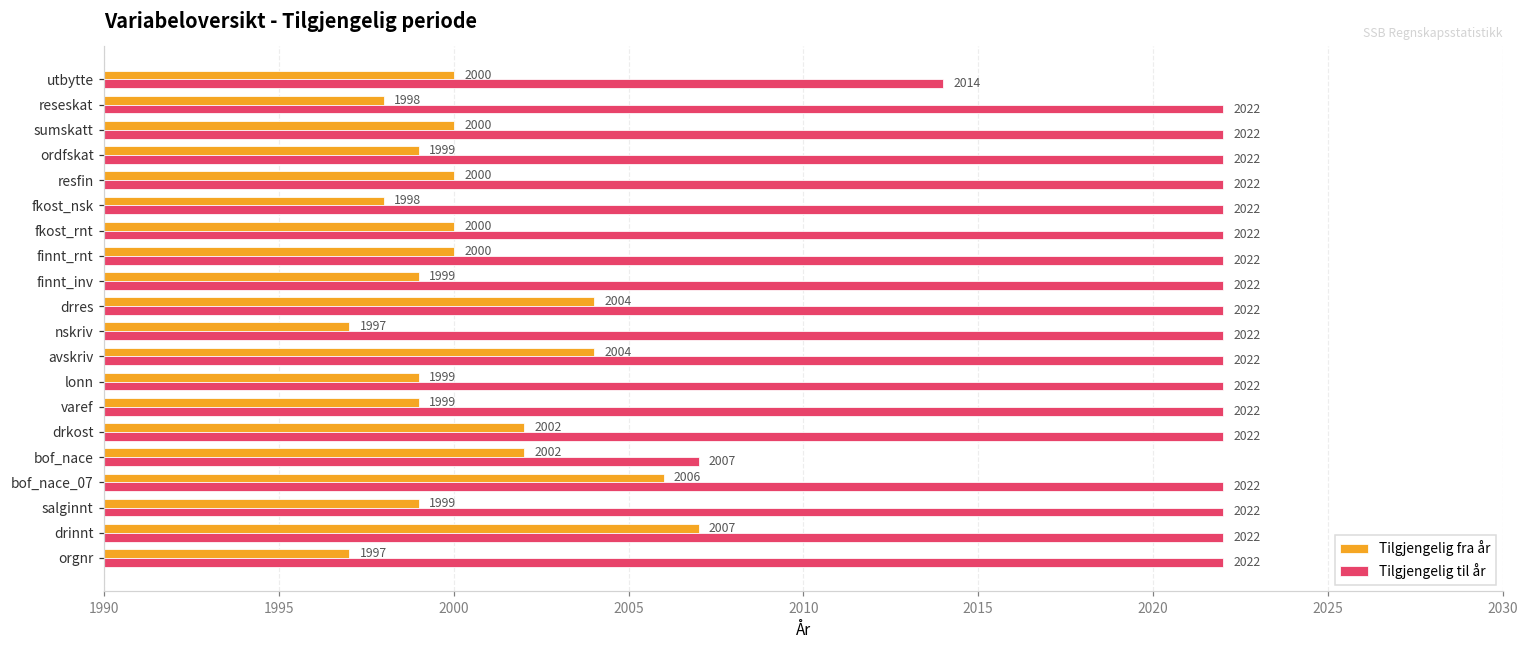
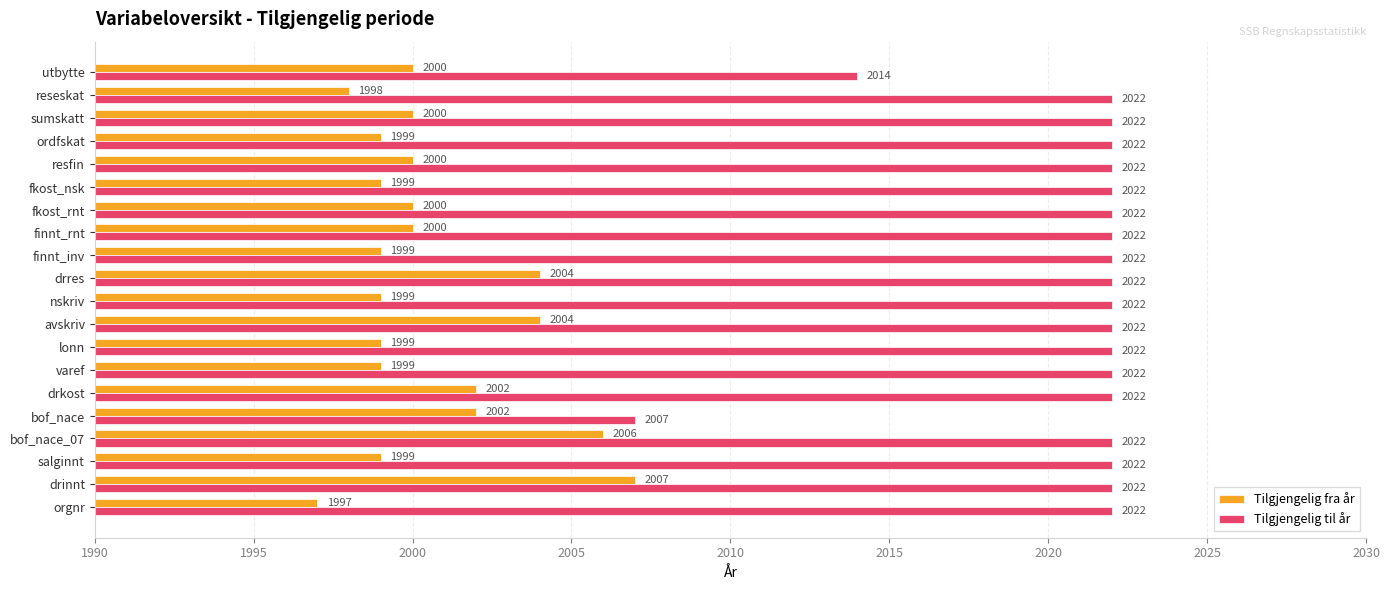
  {
    "Tilgjengelig fra år": {
      "utbytte": 2000,
      "reseskat": 1998,
      "sumskatt": 2000,
      "ordfskat": 1999,
      "resfin": 2000,
-     "fkost_nsk": 1998,
+     "fkost_nsk": 1999,
      "fkost_rnt": 2000,
      "finnt_rnt": 2000,
      "finnt_inv": 1999,
      "drres": 2004,
-     "nskriv": 1997,
+     "nskriv": 1999,
      "avskriv": 2004,
      "lonn": 1999,
      "varef": 1999,
      "drkost": 2002,
      "bof_nace": 2002,
      "bof_nace_07": 2006,
      "salginnt": 1999,
      "drinnt": 2007,
      "orgnr": 1997
    },
    "Tilgjengelig til år": {
      "utbytte": 2014,
      "reseskat": 2022,
      "sumskatt": 2022,
      "ordfskat": 2022,
      "resfin": 2022,
      "fkost_nsk": 2022,
      "fkost_rnt": 2022,
      "finnt_rnt": 2022,
      "finnt_inv": 2022,
      "drres": 2022,
      "nskriv": 2022,
      "avskriv": 2022,
      "lonn": 2022,
      "varef": 2022,
      "drkost": 2022,
      "bof_nace": 2007,
      "bof_nace_07": 2022,
      "salginnt": 2022,
      "drinnt": 2022,
      "orgnr": 2022
    }
  }
